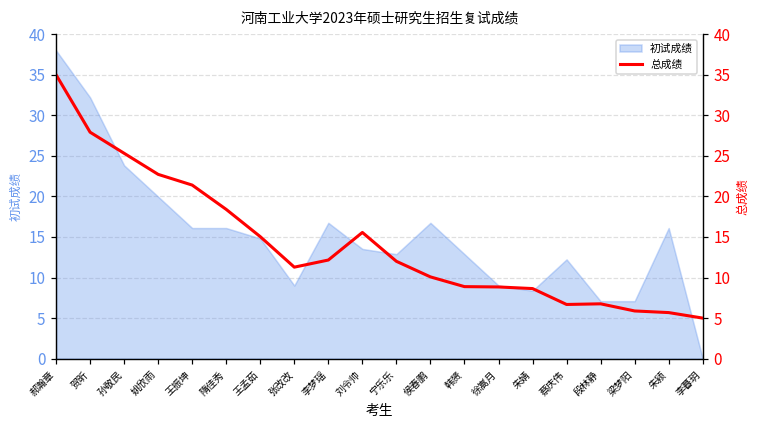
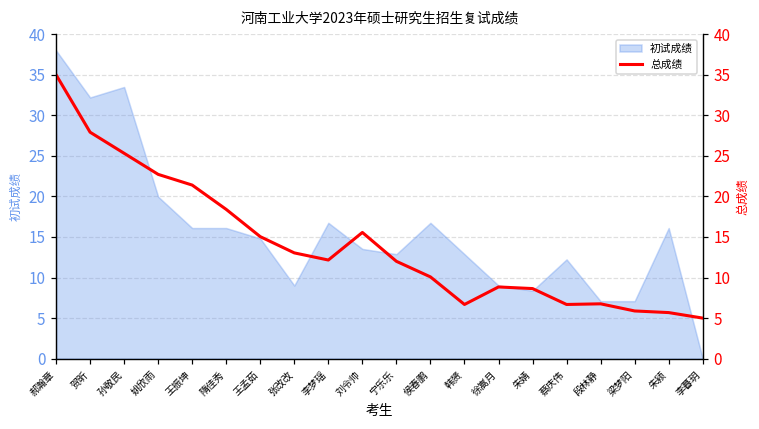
  {
    "初试成绩": {
      "郝瀚章": 38,
      "贺昕": 32,
-     "孙敬民": 24,
+     "孙敬民": 33,
      "姚欣雨": 20,
      "王振坤": 16,
      "隋佳秀": 16,
      "王孟茹": 15,
      "张改改": 9,
      "李梦瑶": 17,
      "刘令帅": 14,
      "宁乐乐": 13,
      "侯春鹏": 17,
      "韩赟": 13,
      "徐嵩月": 9,
      "朱婧": 8,
      "蔡庆伟": 12,
      "段林静": 7,
      "梁梦阳": 7,
      "朱颍": 16,
      "李暮玥": 0
    },
    "总成绩": {
      "郝瀚章": 35,
      "贺昕": 28,
      "孙敬民": 25,
      "姚欣雨": 23,
      "王振坤": 21,
      "隋佳秀": 18,
      "王孟茹": 15,
-     "张改改": 11,
+     "张改改": 13,
      "李梦瑶": 12,
      "刘令帅": 16,
      "宁乐乐": 12,
      "侯春鹏": 10,
-     "韩赟": 9,
+     "韩赟": 7,
      "徐嵩月": 9,
      "朱婧": 9,
      "蔡庆伟": 7,
      "段林静": 7,
      "梁梦阳": 6,
      "朱颍": 6,
      "李暮玥": 5
    }
  }
